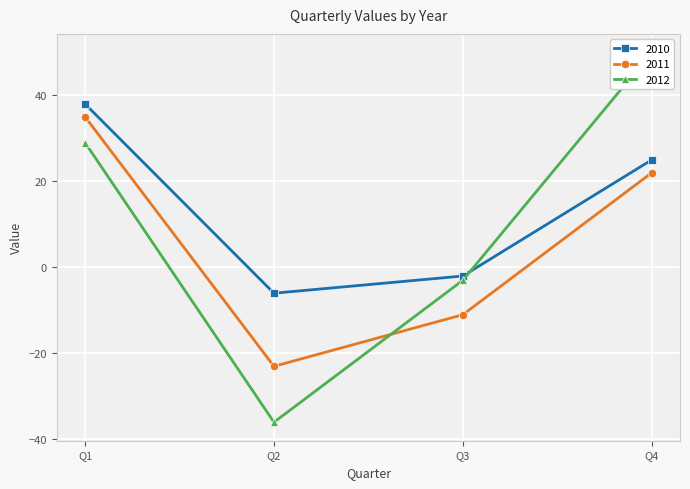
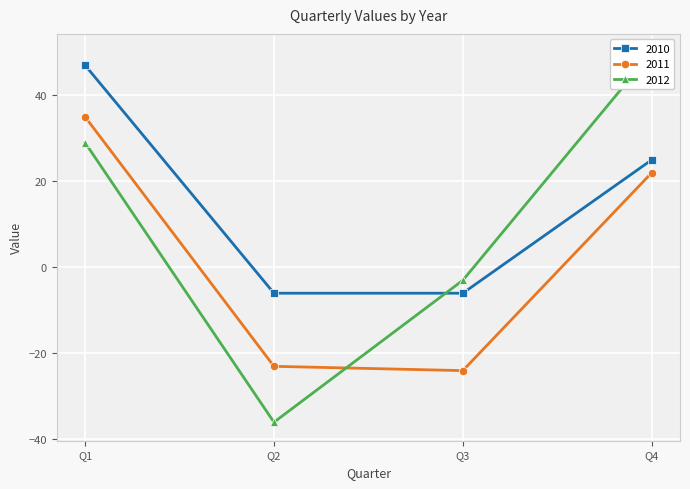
  {
    "2010": {
-     "Q1": 38,
+     "Q1": 47,
      "Q2": -6,
-     "Q3": -2,
+     "Q3": -6,
      "Q4": 25
    },
    "2011": {
      "Q1": 35,
      "Q2": -23,
-     "Q3": -11,
+     "Q3": -24,
      "Q4": 22
    },
    "2012": {
      "Q1": 29,
      "Q2": -36,
      "Q3": -3
    }
  }
